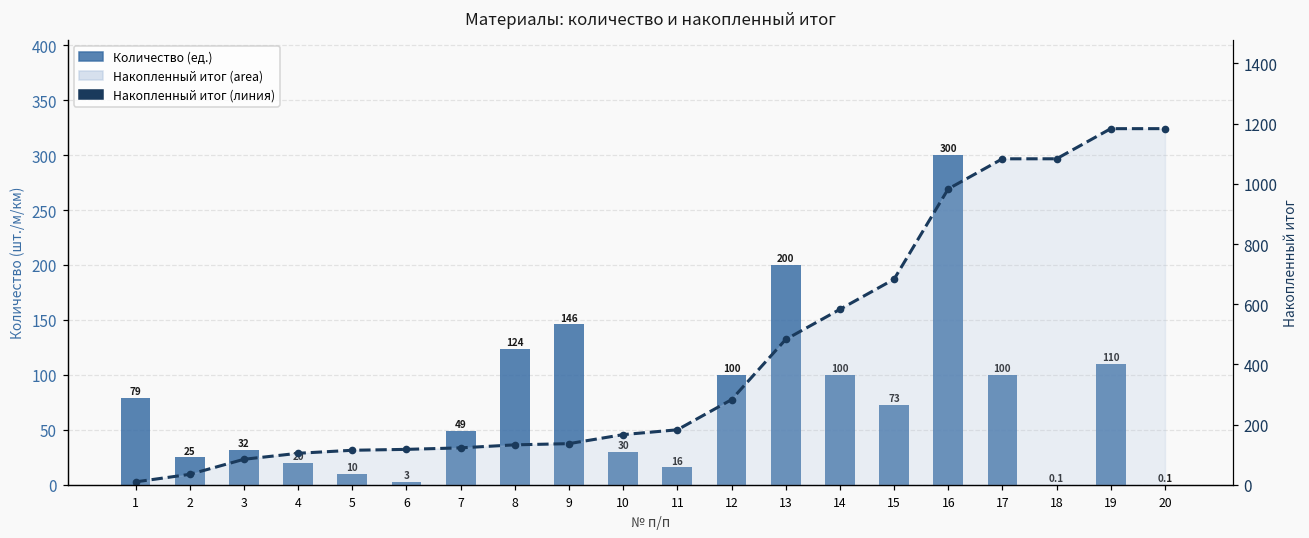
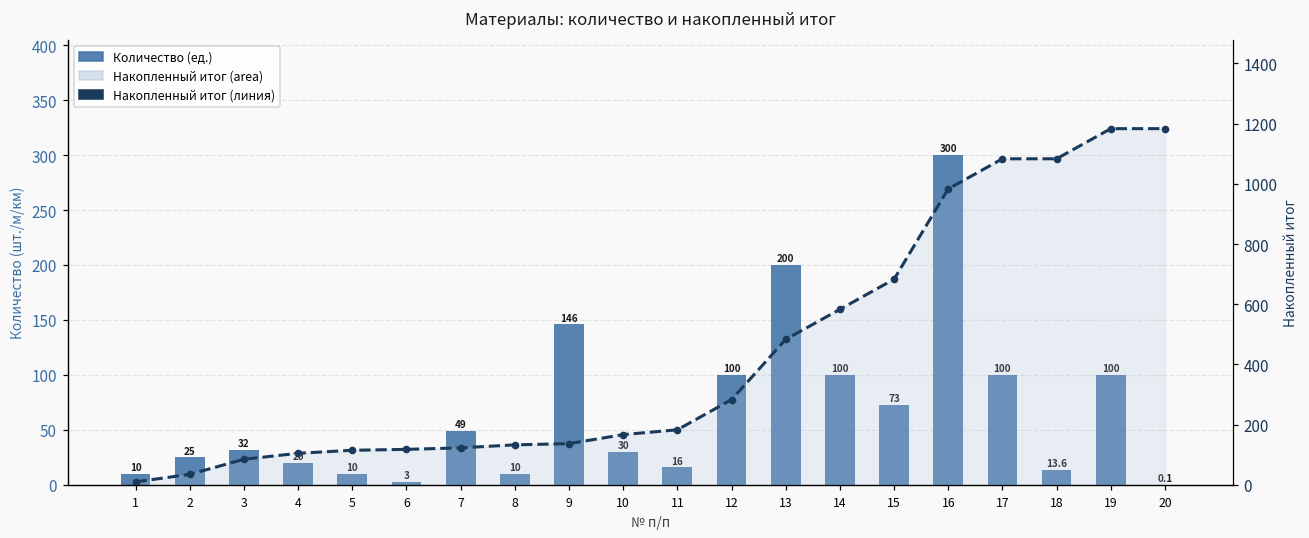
  {
    "Количество (ед.)": {
-     "1": 79,
+     "1": 10,
      "2": 25,
      "3": 32,
      "5": 10,
      "6": 3,
      "7": 49,
-     "8": 124,
+     "8": 10,
      "9": 146,
      "10": 30,
      "11": 16,
      "12": 100,
      "13": 200,
      "14": 100,
      "15": 73,
      "16": 300,
      "17": 100,
-     "18": 0.1,
-     "19": 110,
+     "18": 13.6,
+     "19": 100,
      "20": 0.1
    }
  }
